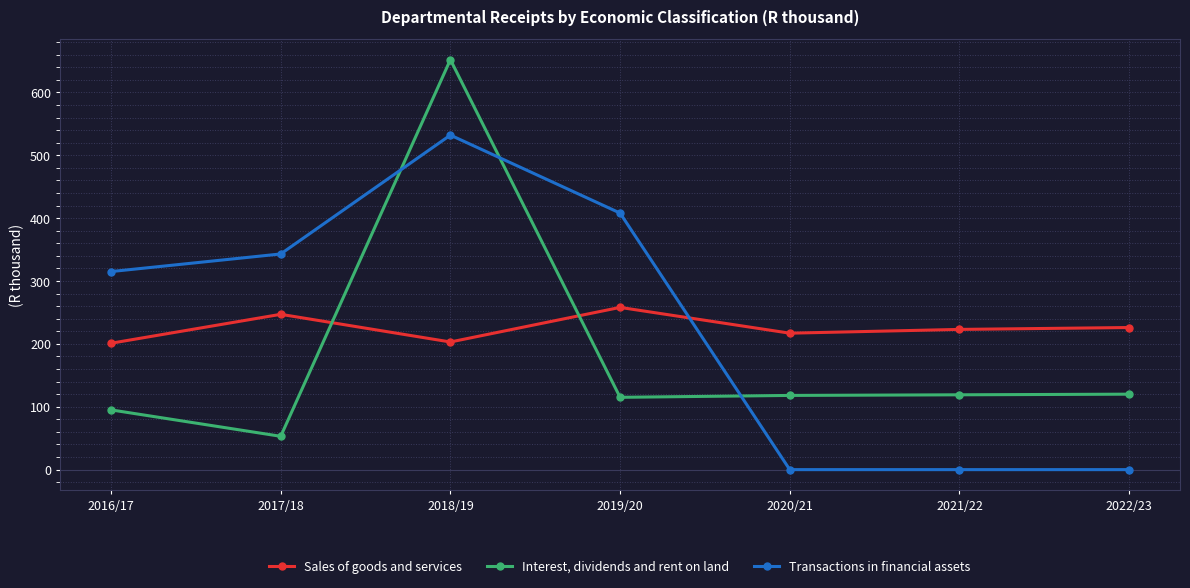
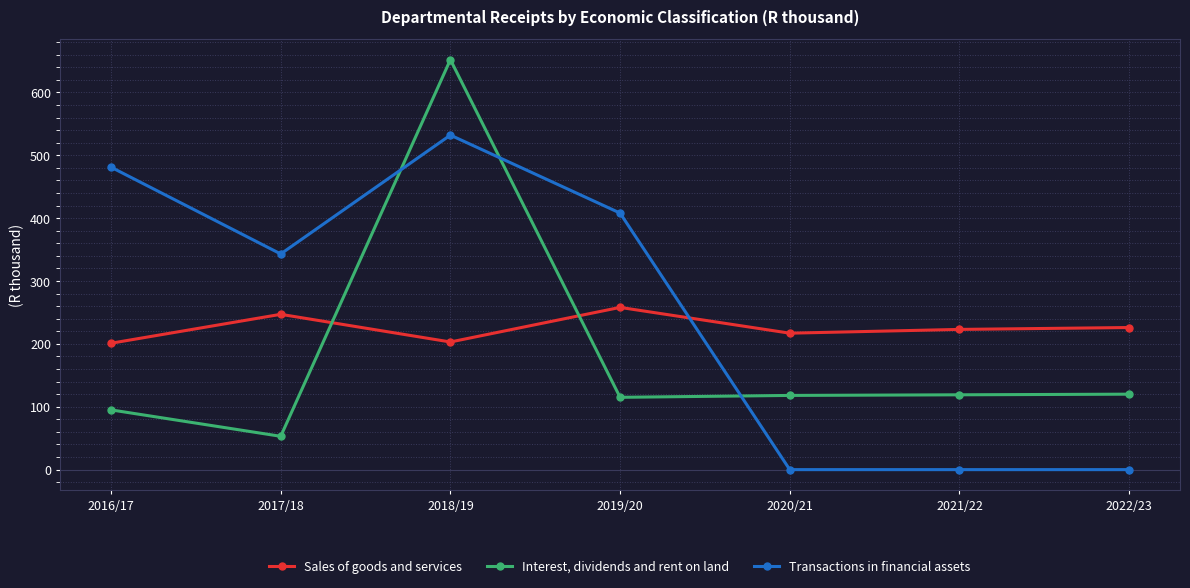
  {
    "Sales of goods and services": {
      "2016/17": 200,
      "2017/18": 250,
      "2018/19": 200,
      "2019/20": 260,
      "2020/21": 220,
      "2021/22": 220,
      "2022/23": 230
    },
    "Interest, dividends and rent on land": {
      "2016/17": 100,
      "2017/18": 50,
      "2018/19": 650,
      "2019/20": 120,
      "2020/21": 120,
      "2021/22": 120,
      "2022/23": 120
    },
    "Transactions in financial assets": {
-     "2016/17": 320,
+     "2016/17": 480,
      "2017/18": 340,
      "2018/19": 530,
      "2019/20": 410,
      "2020/21": 0,
      "2021/22": 0,
      "2022/23": 0
    }
  }
